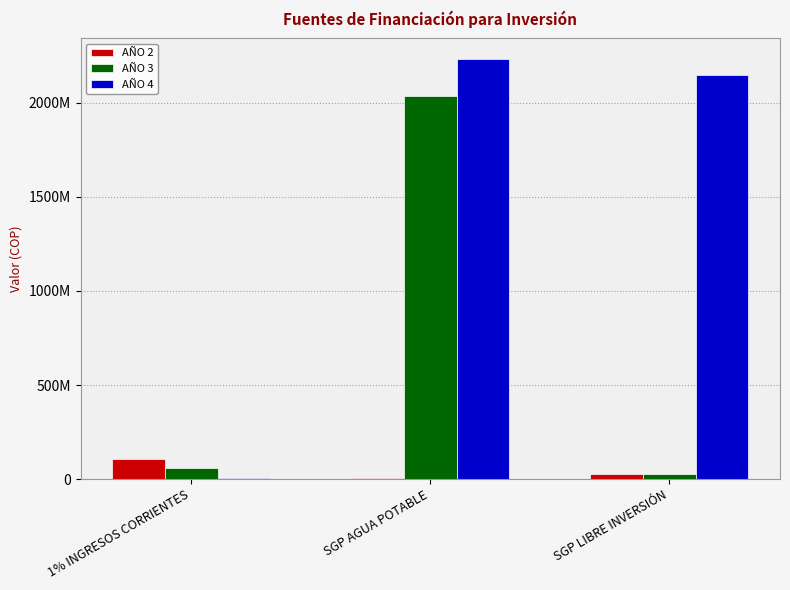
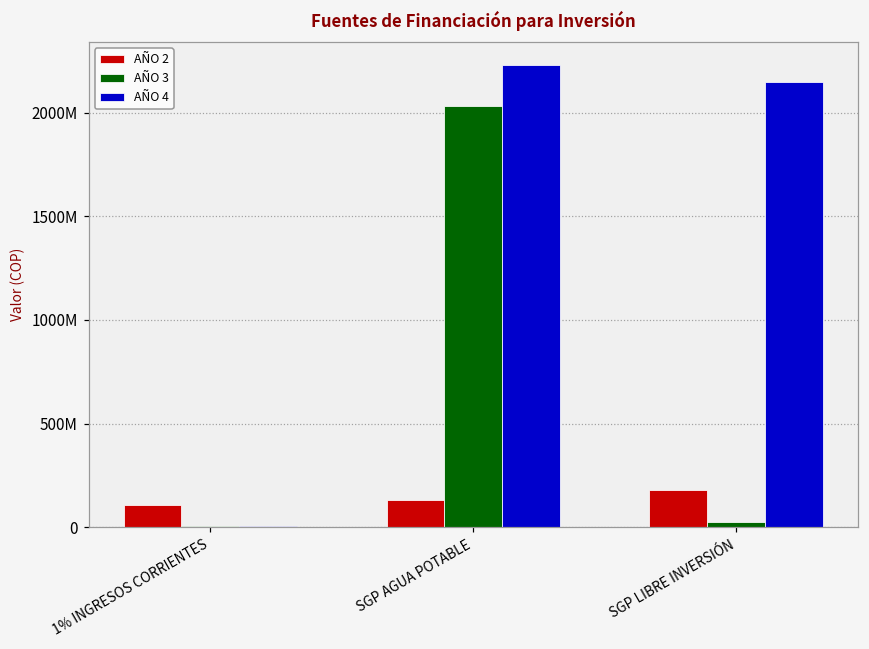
  {
    "AÑO 2": {
      "1% INGRESOS CORRIENTES": 100000000,
-     "SGP AGUA POTABLE": 10000000,
-     "SGP LIBRE INVERSIÓN": 30000000
+     "SGP AGUA POTABLE": 130000000,
+     "SGP LIBRE INVERSIÓN": 180000000
    },
    "AÑO 3": {
-     "1% INGRESOS CORRIENTES": 60000000,
+     "1% INGRESOS CORRIENTES": 0,
      "SGP AGUA POTABLE": 2030000000,
      "SGP LIBRE INVERSIÓN": 30000000
    },
    "AÑO 4": {
      "SGP AGUA POTABLE": 2230000000,
      "SGP LIBRE INVERSIÓN": 2150000000
    }
  }
